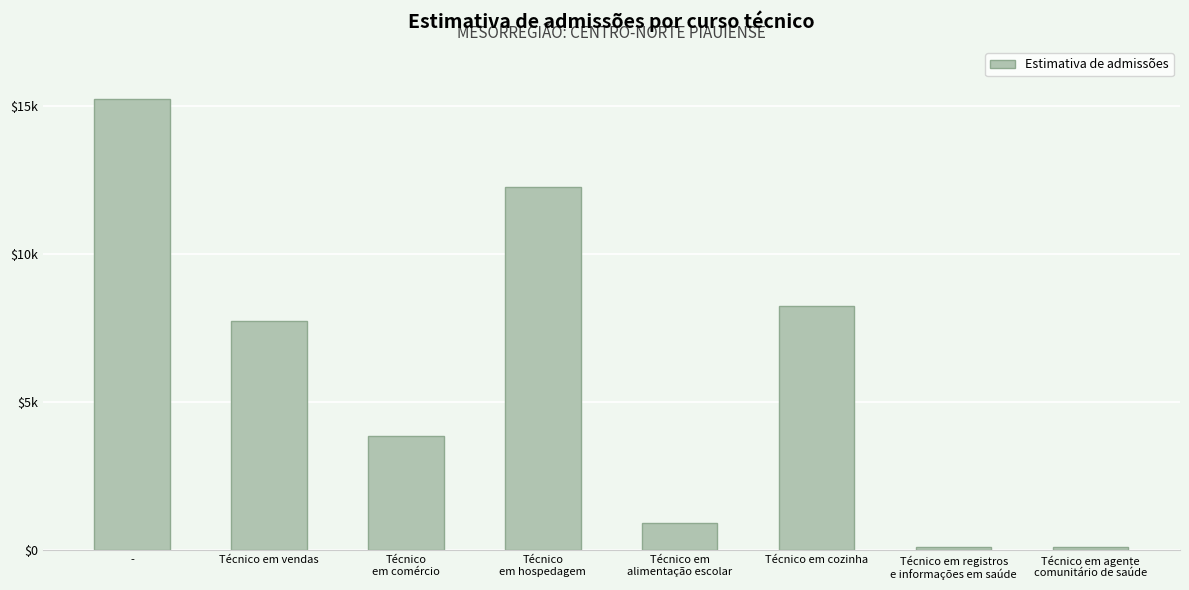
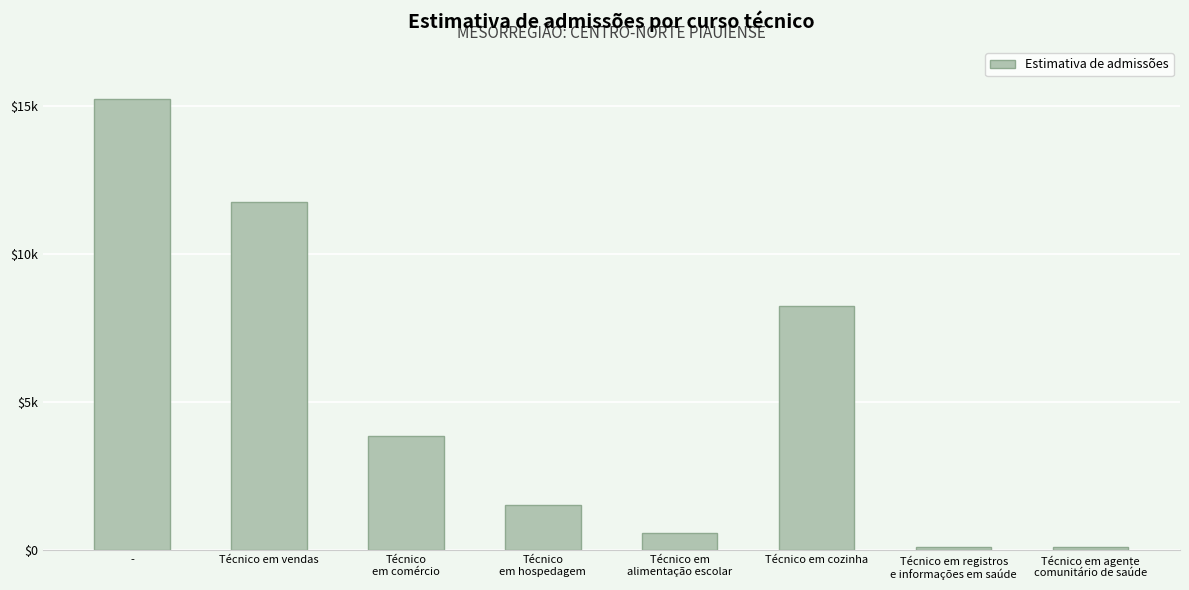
  {
    "-": "$15300",
-   "Técnico em vendas": "$7800",
+   "Técnico em vendas": "$11800",
    "Técnico em comércio": "$3900",
-   "Técnico em hospedagem": "$12300",
-   "Técnico em alimentação escolar": "$900",
+   "Técnico em hospedagem": "$1500",
+   "Técnico em alimentação escolar": "$600",
    "Técnico em cozinha": "$8200",
    "Técnico em registros e informações em saúde": "$100",
    "Técnico em agente comunitário de saúde": "$100"
  }
